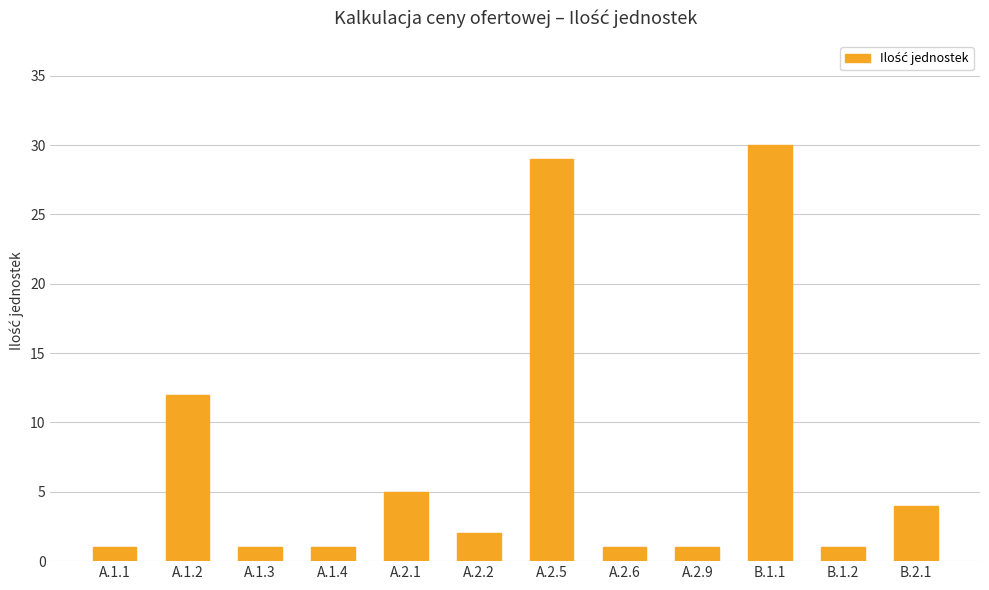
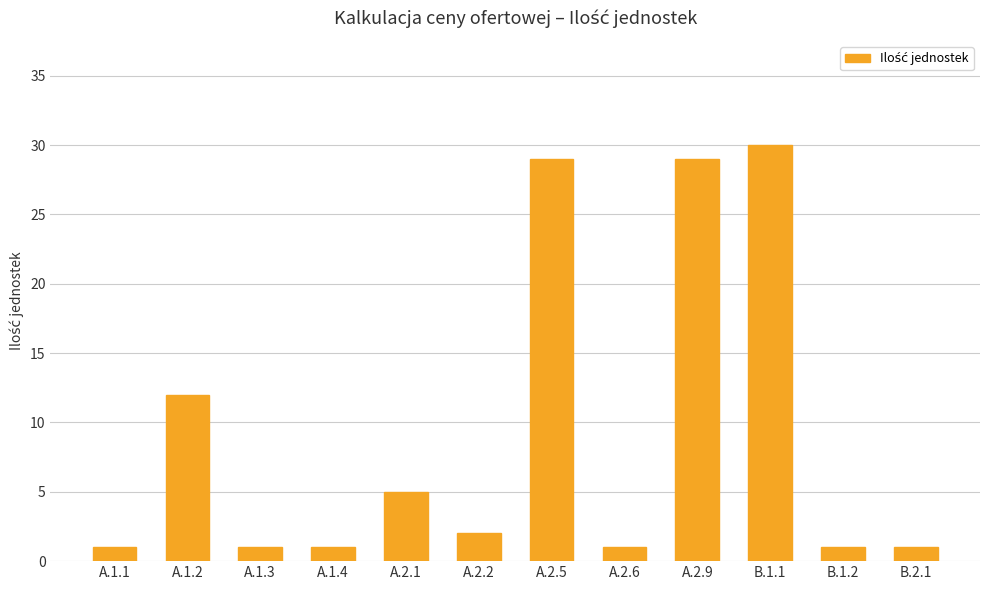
  {
    "A.1.1": 1,
    "A.1.2": 12,
    "A.1.3": 1,
    "A.1.4": 1,
    "A.2.1": 5,
    "A.2.2": 2,
    "A.2.5": 29,
    "A.2.6": 1,
-   "A.2.9": 1,
+   "A.2.9": 29,
    "B.1.1": 30,
    "B.1.2": 1,
-   "B.2.1": 4
+   "B.2.1": 1
  }
